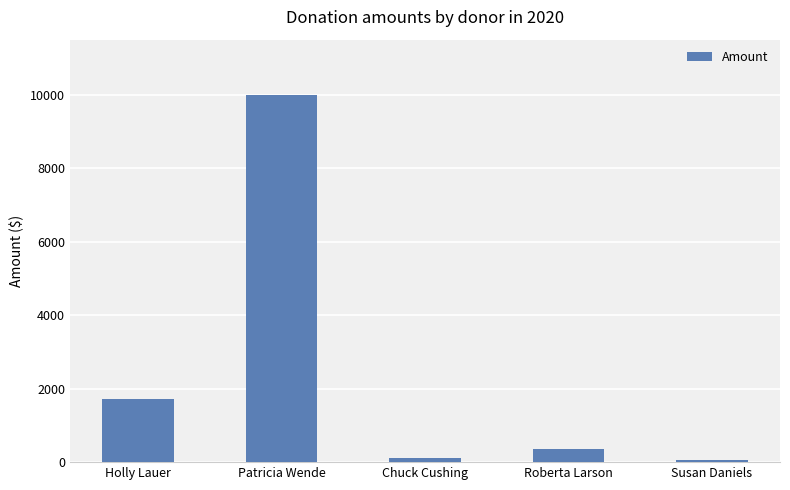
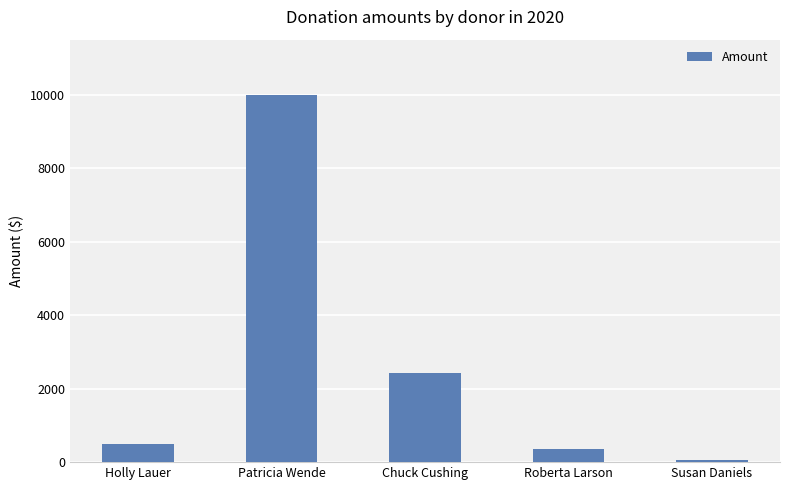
  {
-   "Holly Lauer": 1700,
+   "Holly Lauer": 500,
    "Patricia Wende": 10000,
-   "Chuck Cushing": 100,
+   "Chuck Cushing": 2400,
    "Roberta Larson": 400
  }
